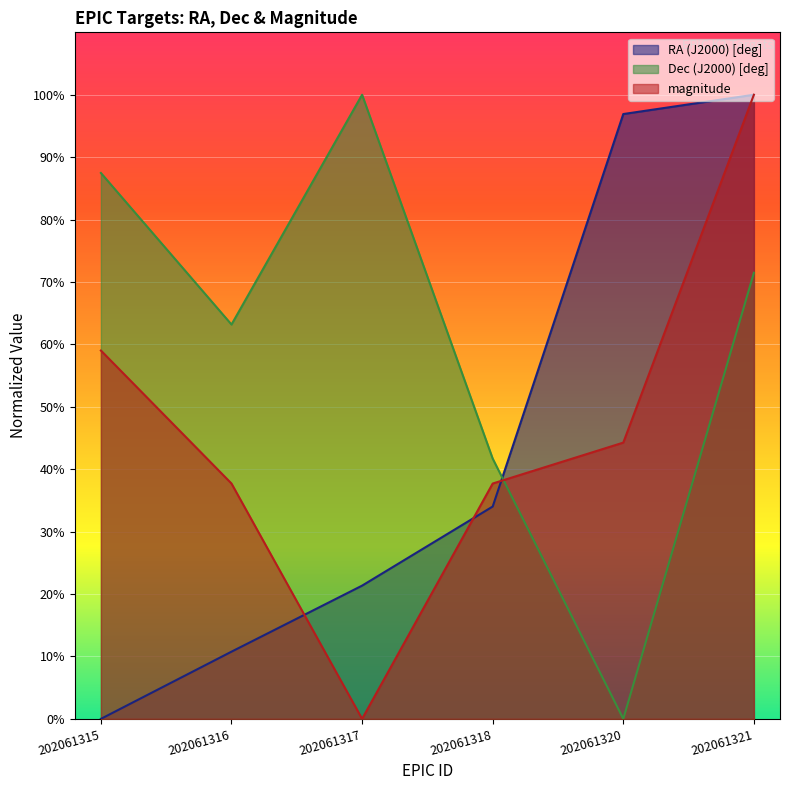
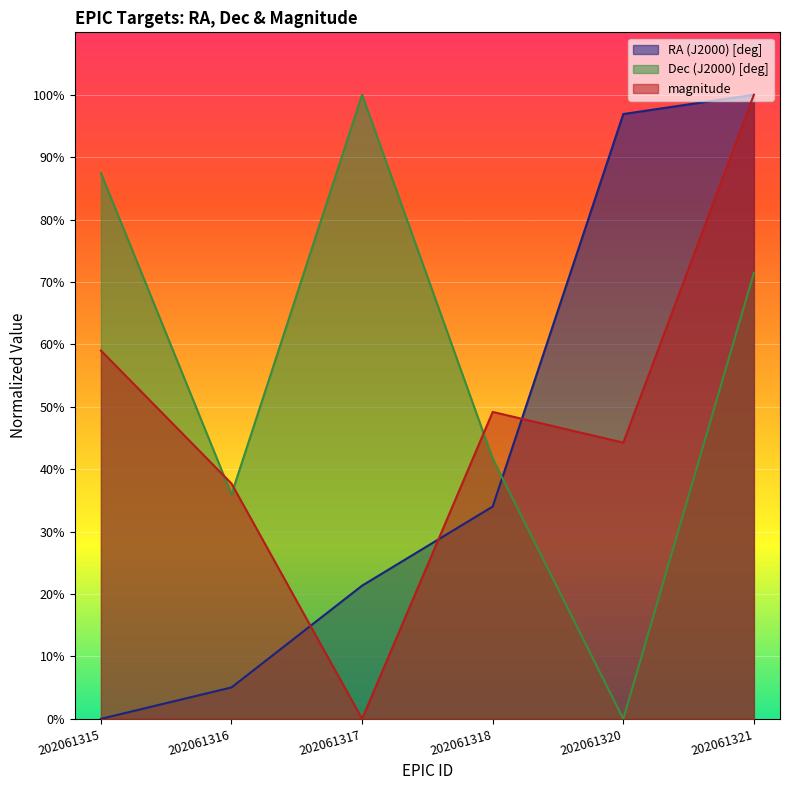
  {
    "RA (J2000) [deg]": {
      "202061315": "0%",
-     "202061316": "11%",
+     "202061316": "5%",
      "202061317": "21%",
      "202061318": "34%",
      "202061320": "97%"
    },
    "Dec (J2000) [deg]": {
      "202061315": "87%",
-     "202061316": "63%",
+     "202061316": "36%",
      "202061317": "100%",
      "202061318": "42%",
      "202061320": "0%",
      "202061321": "71%"
    },
    "magnitude": {
      "202061315": "59%",
      "202061316": "38%",
      "202061317": "0%",
-     "202061318": "38%",
+     "202061318": "49%",
      "202061320": "44%"
    }
  }
